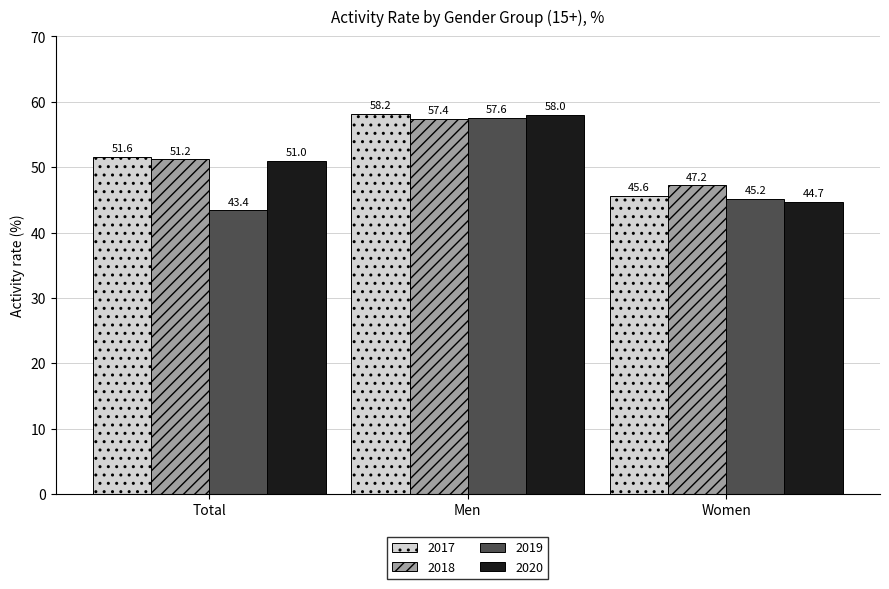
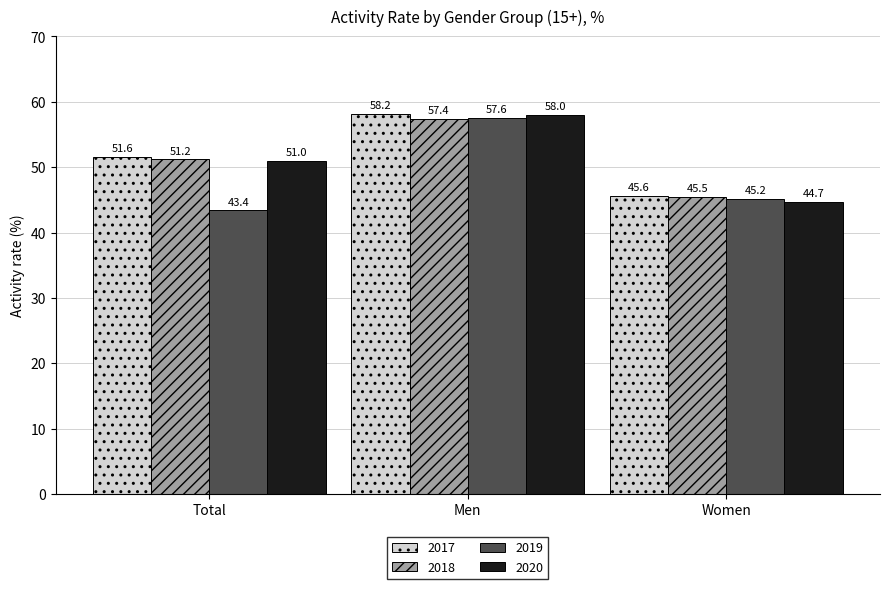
  {
    "2017": {
      "Total": 51.6,
      "Men": 58.2,
      "Women": 45.6
    },
    "2018": {
      "Total": 51.2,
      "Men": 57.4,
-     "Women": 47.2
+     "Women": 45.5
    },
    "2019": {
      "Total": 43.4,
      "Men": 57.6,
      "Women": 45.2
    },
    "2020": {
      "Total": 51.0,
      "Men": 58.0,
      "Women": 44.7
    }
  }
